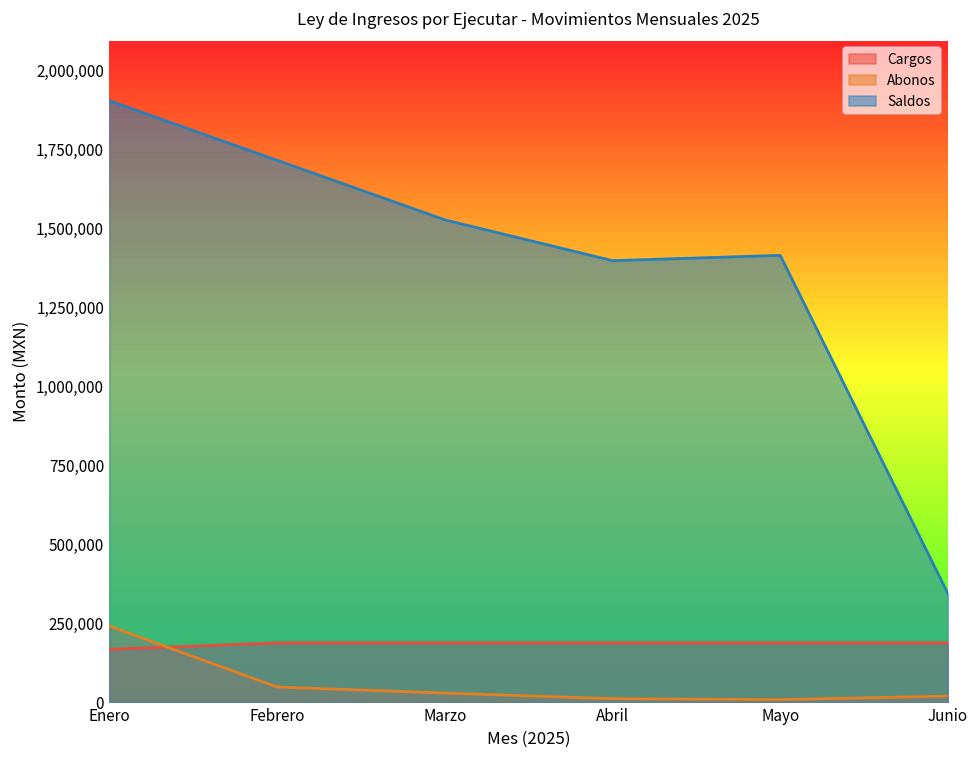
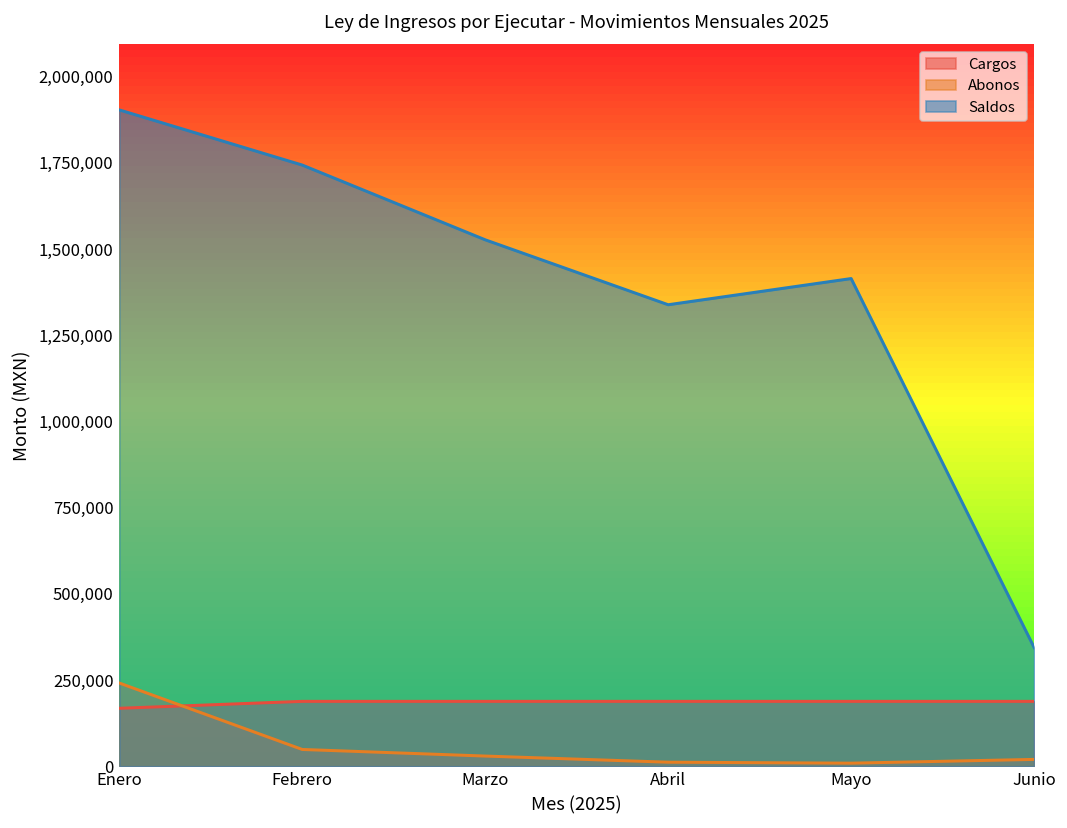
  {
    "Saldos": {
      "Enero": "1,900,000",
-     "Febrero": "1,720,000",
+     "Febrero": "1,740,000",
      "Marzo": "1,530,000",
-     "Abril": "1,400,000",
+     "Abril": "1,340,000",
      "Mayo": "1,410,000",
      "Junio": "340,000"
    }
  }
